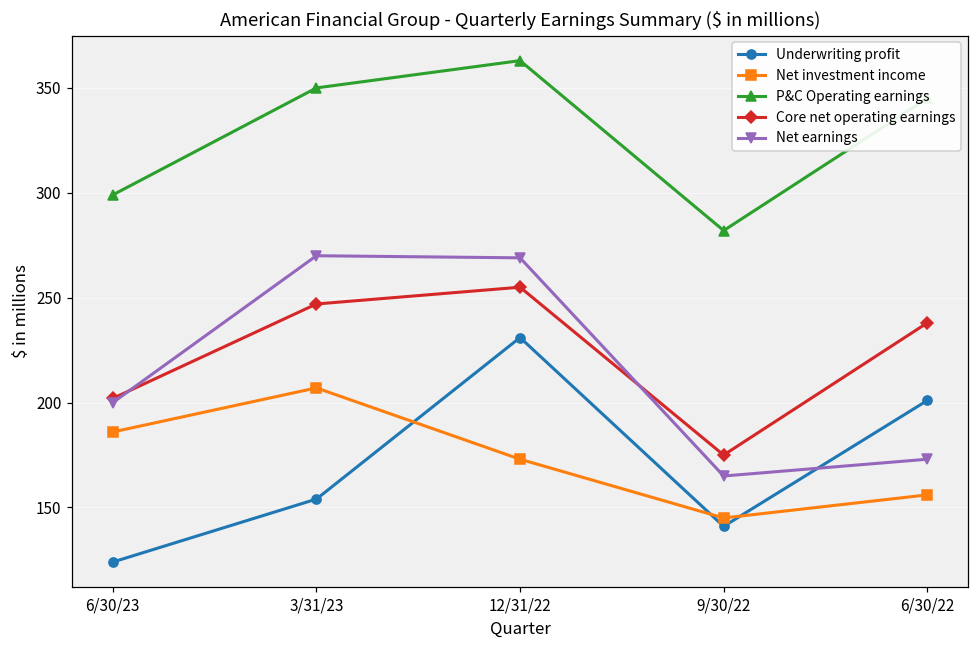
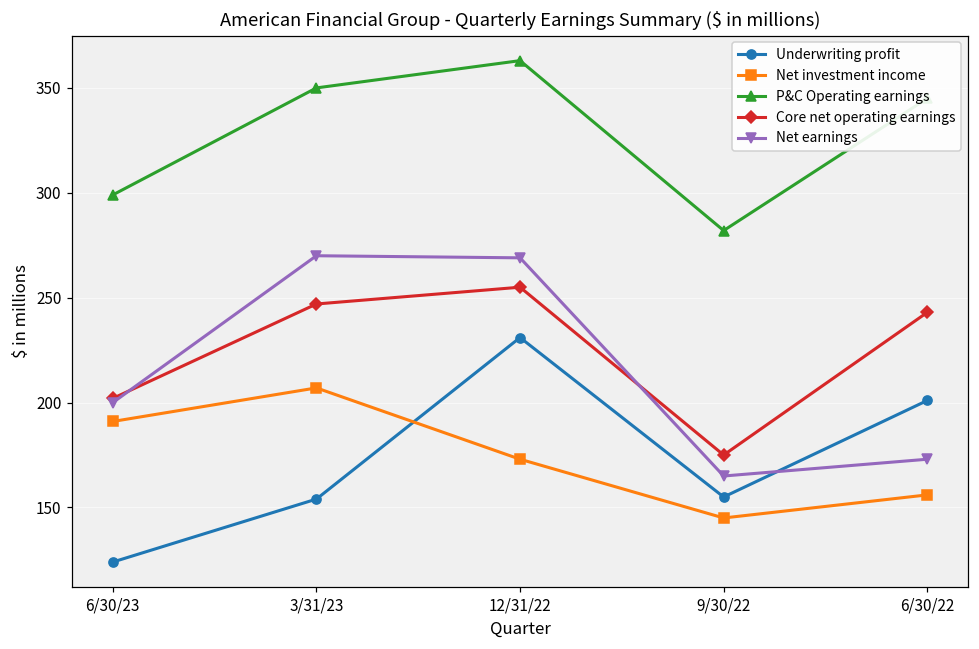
  {
    "Underwriting profit": {
      "6/30/23": 124,
      "3/31/23": 154,
      "12/31/22": 231,
-     "9/30/22": 141,
+     "9/30/22": 155,
      "6/30/22": 201
    },
    "Net investment income": {
-     "6/30/23": 186,
+     "6/30/23": 191,
      "3/31/23": 207,
      "12/31/22": 173,
      "9/30/22": 145,
      "6/30/22": 156
    },
    "P&C Operating earnings": {
      "6/30/23": 299,
      "3/31/23": 350,
      "12/31/22": 363,
      "9/30/22": 282
    },
    "Core net operating earnings": {
      "6/30/23": 202,
      "3/31/23": 247,
      "12/31/22": 255,
      "9/30/22": 175,
-     "6/30/22": 238
+     "6/30/22": 243
    },
    "Net earnings": {
      "6/30/23": 200,
      "3/31/23": 270,
      "12/31/22": 269,
      "9/30/22": 165,
      "6/30/22": 173
    }
  }
